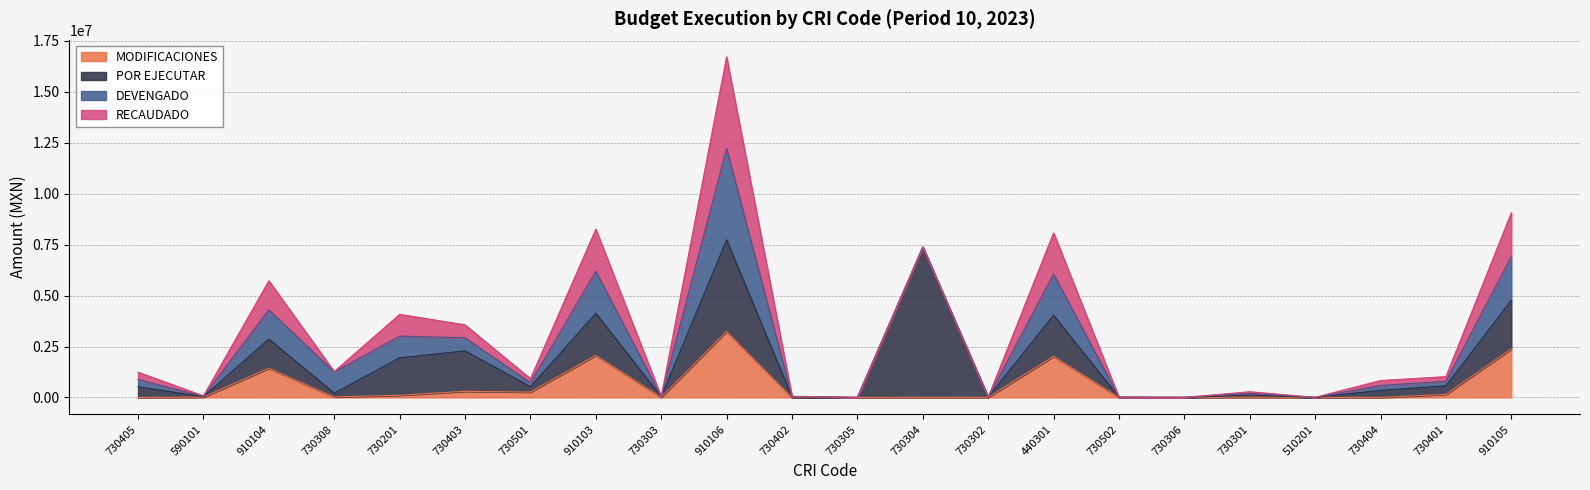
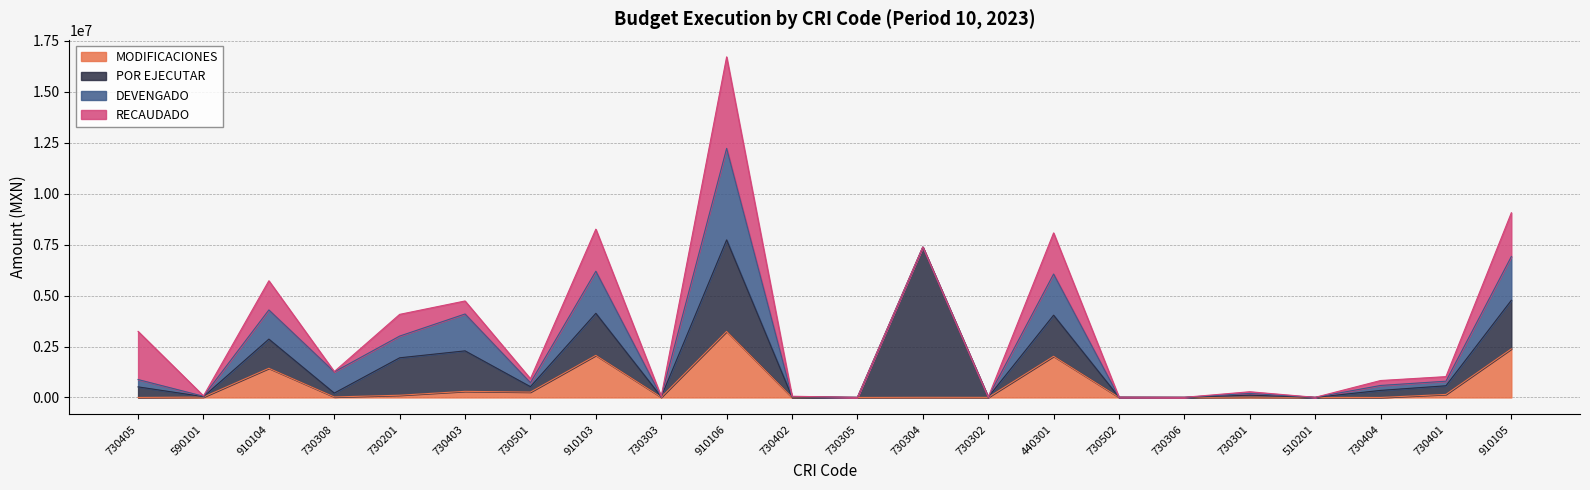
  {
    "MODIFICACIONES": {
      "730405": 0,
      "910104": 1400000,
      "730308": 0,
      "730201": 100000,
      "730403": 300000,
      "730501": 300000,
      "910103": 2100000,
      "910106": 3200000,
      "730304": 0,
      "440301": 2000000,
      "730404": 0,
      "730401": 200000,
      "910105": 2400000
    },
    "POR EJECUTAR": {
      "730405": 500000,
      "910104": 1400000,
      "730308": 200000,
      "730201": 1800000,
      "730403": 2000000,
      "730501": 300000,
      "910103": 2100000,
      "910106": 4500000,
      "440301": 2000000,
      "730404": 300000,
      "730401": 400000,
      "910105": 2400000
    },
    "DEVENGADO": {
      "730405": 400000,
      "910104": 1400000,
      "730201": 1100000,
-     "730403": 600000,
+     "730403": 1800000,
      "730501": 200000,
      "910103": 2100000,
      "910106": 4500000,
      "440301": 2000000,
      "730404": 200000,
      "730401": 200000,
      "910105": 2100000
    },
    "RECAUDADO": {
-     "730405": 400000,
+     "730405": 2400000,
      "910104": 1400000,
      "730201": 1100000,
      "730403": 600000,
      "730501": 200000,
      "910103": 2100000,
      "910106": 4500000,
      "440301": 2000000,
      "730404": 200000,
      "730401": 200000,
      "910105": 2100000
    }
  }
